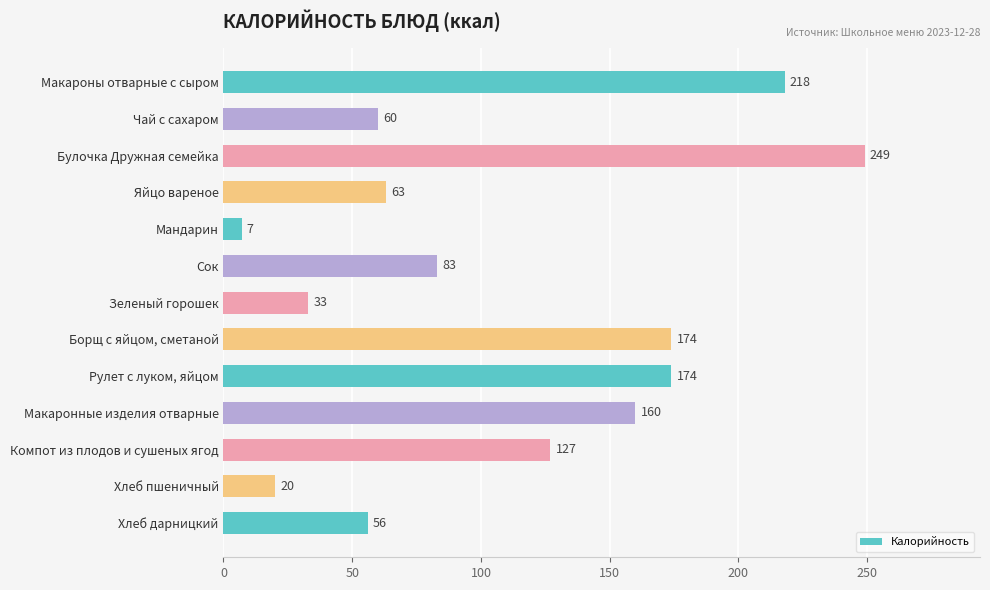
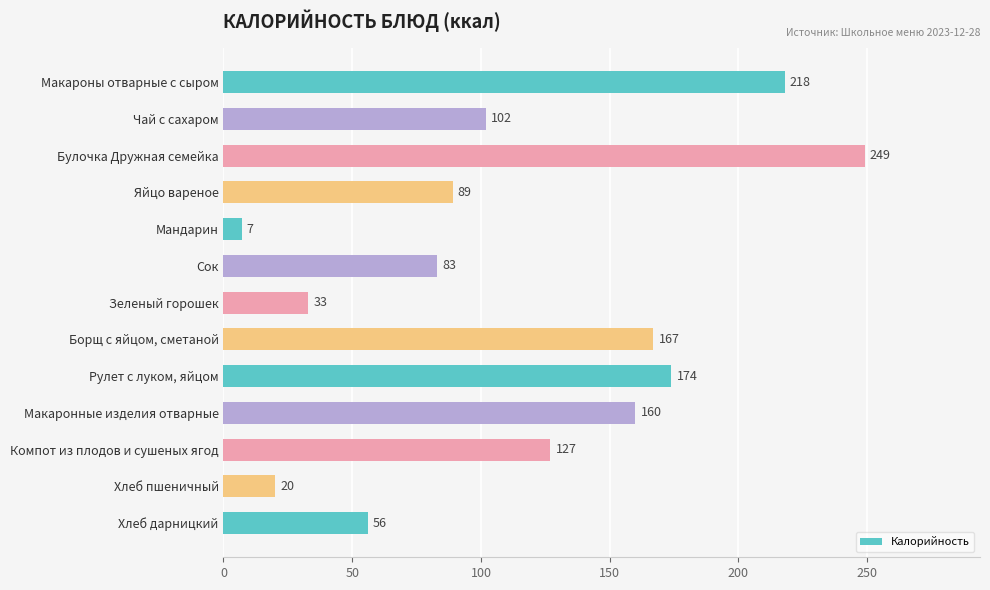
  {
    "Макароны отварные с сыром": 218,
-   "Чай с сахаром": 60,
+   "Чай с сахаром": 102,
    "Булочка Дружная семейка": 249,
-   "Яйцо вареное": 63,
+   "Яйцо вареное": 89,
    "Мандарин": 7,
    "Сок": 83,
    "Зеленый горошек": 33,
-   "Борщ с яйцом, сметаной": 174,
+   "Борщ с яйцом, сметаной": 167,
    "Рулет с луком, яйцом": 174,
    "Макаронные изделия отварные": 160,
    "Компот из плодов и сушеных ягод": 127,
    "Хлеб пшеничный": 20,
    "Хлеб дарницкий": 56
  }
